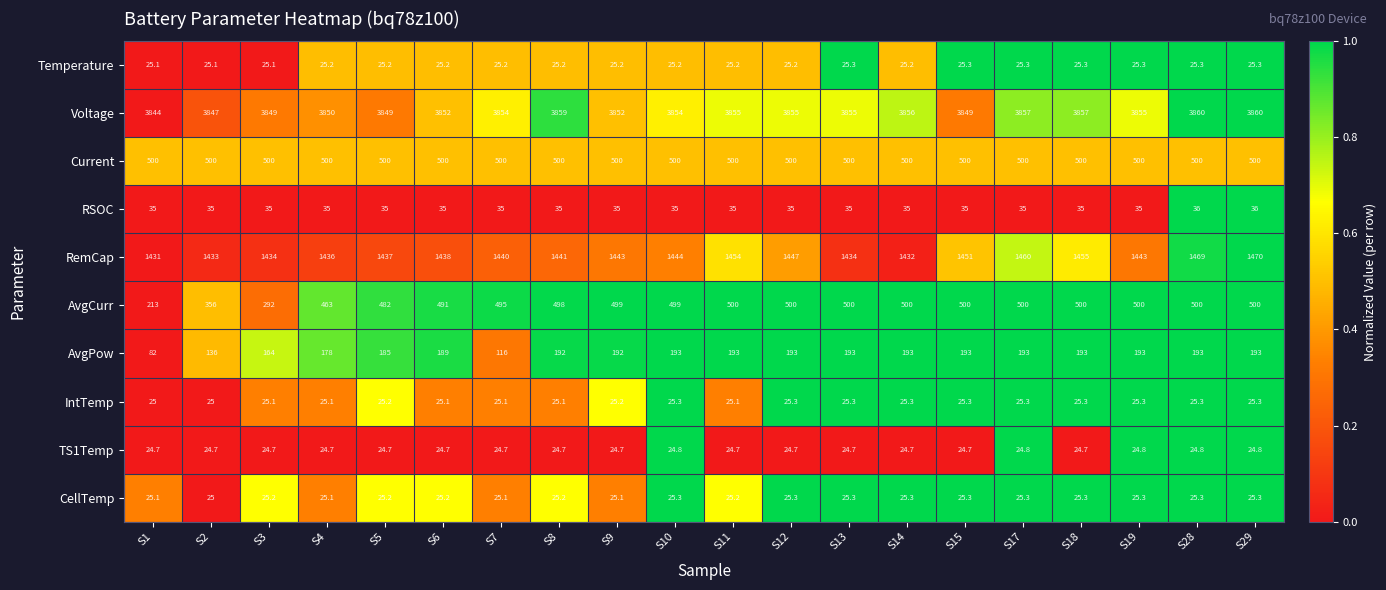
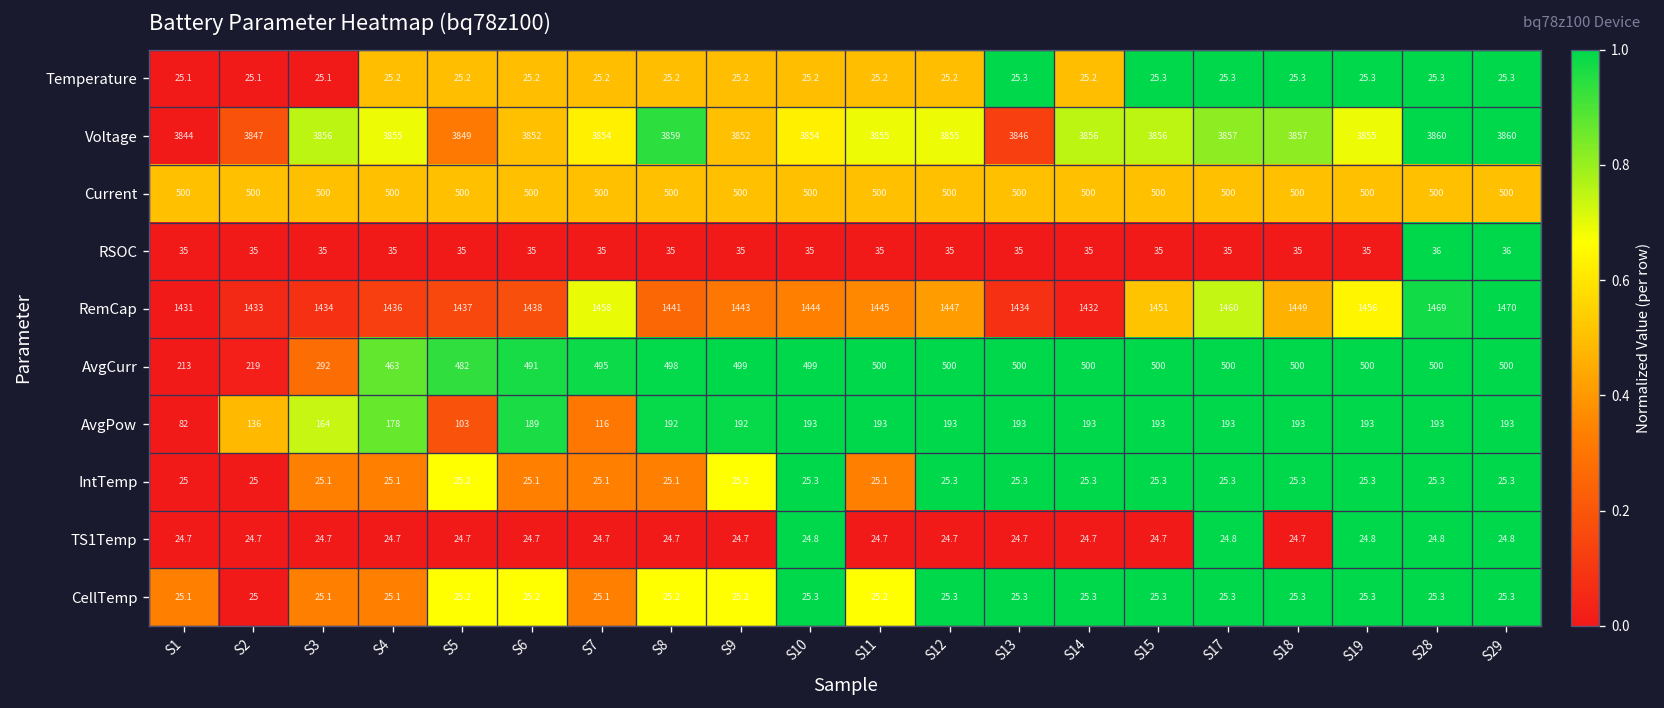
  {
    "Temperature": {
      "S1": 25.1,
      "S2": 25.1,
      "S3": 25.1,
      "S4": 25.2,
      "S5": 25.2,
      "S6": 25.2,
      "S7": 25.2,
      "S8": 25.2,
      "S9": 25.2,
      "S10": 25.2,
      "S11": 25.2,
      "S12": 25.2,
      "S13": 25.3,
      "S14": 25.2,
      "S15": 25.3,
      "S17": 25.3,
      "S18": 25.3,
      "S19": 25.3,
      "S28": 25.3,
      "S29": 25.3
    },
    "Voltage": {
      "S1": 3844,
      "S2": 3847,
-     "S3": 3849,
-     "S4": 3850,
+     "S3": 3856,
+     "S4": 3855,
      "S5": 3849,
      "S6": 3852,
      "S7": 3854,
      "S8": 3859,
      "S9": 3852,
      "S10": 3854,
      "S11": 3855,
      "S12": 3855,
-     "S13": 3855,
+     "S13": 3846,
      "S14": 3856,
-     "S15": 3849,
+     "S15": 3856,
      "S17": 3857,
      "S18": 3857,
      "S19": 3855,
      "S28": 3860,
      "S29": 3860
    },
    "Current": {
      "S1": 500,
      "S2": 500,
      "S3": 500,
      "S4": 500,
      "S5": 500,
      "S6": 500,
      "S7": 500,
      "S8": 500,
      "S9": 500,
      "S10": 500,
      "S11": 500,
      "S12": 500,
      "S13": 500,
      "S14": 500,
      "S15": 500,
      "S17": 500,
      "S18": 500,
      "S19": 500,
      "S28": 500,
      "S29": 500
    },
    "RSOC": {
      "S1": 35,
      "S2": 35,
      "S3": 35,
      "S4": 35,
      "S5": 35,
      "S6": 35,
      "S7": 35,
      "S8": 35,
      "S9": 35,
      "S10": 35,
      "S11": 35,
      "S12": 35,
      "S13": 35,
      "S14": 35,
      "S15": 35,
      "S17": 35,
      "S18": 35,
      "S19": 35,
      "S28": 36,
      "S29": 36
    },
    "RemCap": {
      "S1": 1431,
      "S2": 1433,
      "S3": 1434,
      "S4": 1436,
      "S5": 1437,
      "S6": 1438,
-     "S7": 1440,
+     "S7": 1458,
      "S8": 1441,
      "S9": 1443,
      "S10": 1444,
-     "S11": 1454,
+     "S11": 1445,
      "S12": 1447,
      "S13": 1434,
      "S14": 1432,
      "S15": 1451,
      "S17": 1460,
-     "S18": 1455,
-     "S19": 1443,
+     "S18": 1449,
+     "S19": 1456,
      "S28": 1469,
      "S29": 1470
    },
    "AvgCurr": {
      "S1": 213,
-     "S2": 356,
+     "S2": 219,
      "S3": 292,
      "S4": 463,
      "S5": 482,
      "S6": 491,
      "S7": 495,
      "S8": 498,
      "S9": 499,
      "S10": 499,
      "S11": 500,
      "S12": 500,
      "S13": 500,
      "S14": 500,
      "S15": 500,
      "S17": 500,
      "S18": 500,
      "S19": 500,
      "S28": 500,
      "S29": 500
    },
    "AvgPow": {
      "S1": 82,
      "S2": 136,
      "S3": 164,
      "S4": 178,
-     "S5": 185,
+     "S5": 103,
      "S6": 189,
      "S7": 116,
      "S8": 192,
      "S9": 192,
      "S10": 193,
      "S11": 193,
      "S12": 193,
      "S13": 193,
      "S14": 193,
      "S15": 193,
      "S17": 193,
      "S18": 193,
      "S19": 193,
      "S28": 193,
      "S29": 193
    },
    "IntTemp": {
      "S1": 25,
      "S2": 25,
      "S3": 25.1,
      "S4": 25.1,
      "S5": 25.2,
      "S6": 25.1,
      "S7": 25.1,
      "S8": 25.1,
      "S9": 25.2,
      "S10": 25.3,
      "S11": 25.1,
      "S12": 25.3,
      "S13": 25.3,
      "S14": 25.3,
      "S15": 25.3,
      "S17": 25.3,
      "S18": 25.3,
      "S19": 25.3,
      "S28": 25.3,
      "S29": 25.3
    },
    "TS1Temp": {
      "S1": 24.7,
      "S2": 24.7,
      "S3": 24.7,
      "S4": 24.7,
      "S5": 24.7,
      "S6": 24.7,
      "S7": 24.7,
      "S8": 24.7,
      "S9": 24.7,
      "S10": 24.8,
      "S11": 24.7,
      "S12": 24.7,
      "S13": 24.7,
      "S14": 24.7,
      "S15": 24.7,
      "S17": 24.8,
      "S18": 24.7,
      "S19": 24.8,
      "S28": 24.8,
      "S29": 24.8
    },
    "CellTemp": {
      "S1": 25.1,
      "S2": 25,
-     "S3": 25.2,
+     "S3": 25.1,
      "S4": 25.1,
      "S5": 25.2,
      "S6": 25.2,
      "S7": 25.1,
      "S8": 25.2,
-     "S9": 25.1,
+     "S9": 25.2,
      "S10": 25.3,
      "S11": 25.2,
      "S12": 25.3,
      "S13": 25.3,
      "S14": 25.3,
      "S15": 25.3,
      "S17": 25.3,
      "S18": 25.3,
      "S19": 25.3,
      "S28": 25.3,
      "S29": 25.3
    }
  }
